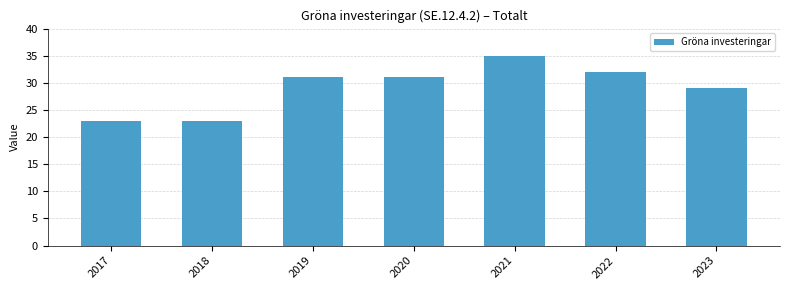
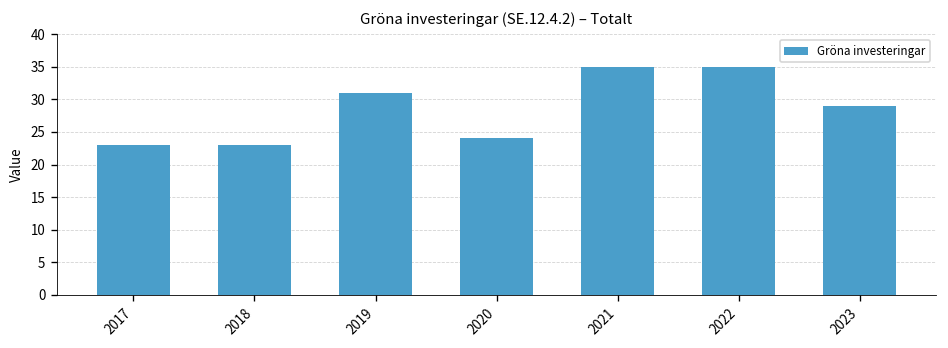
  {
    "2017": 23,
    "2018": 23,
    "2019": 31,
-   "2020": 31,
+   "2020": 24,
    "2021": 35,
-   "2022": 32,
+   "2022": 35,
    "2023": 29
  }
